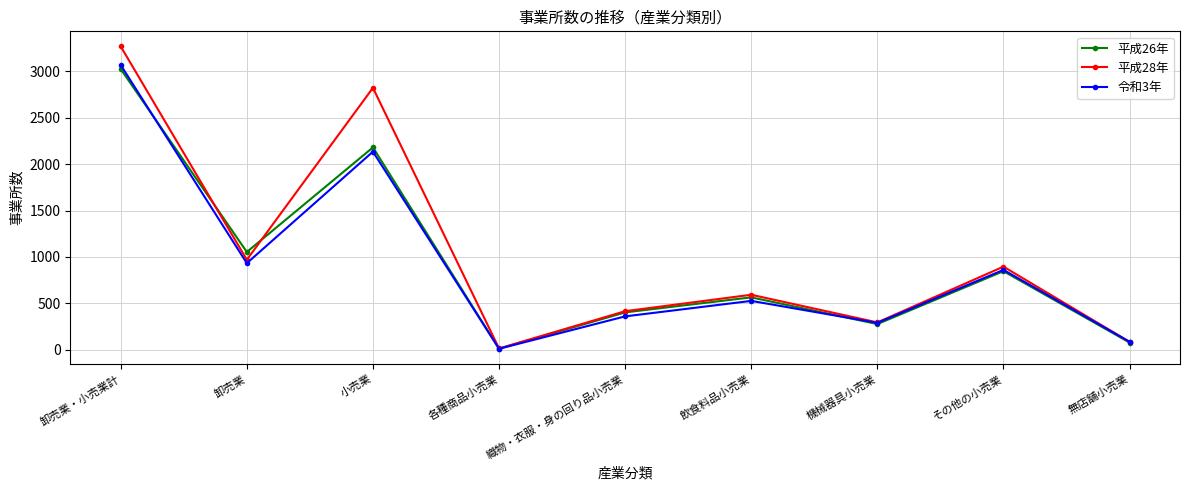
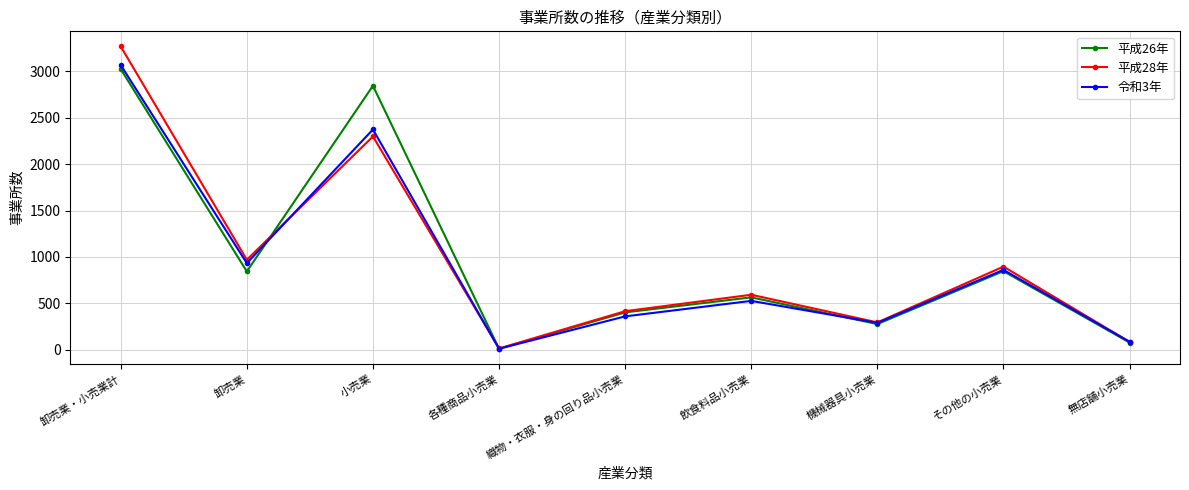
  {
    "平成26年": {
      "卸売業・小売業計": 3000,
-     "卸売業": 1100,
-     "小売業": 2200,
+     "卸売業": 800,
+     "小売業": 2800,
      "飲食料品小売業": 600
    },
    "平成28年": {
      "卸売業・小売業計": 3300,
      "卸売業": 1000,
-     "小売業": 2800,
+     "小売業": 2300,
      "飲食料品小売業": 600,
      "その他の小売業": 900
    },
    "令和3年": {
      "卸売業・小売業計": 3100,
      "卸売業": 900,
-     "小売業": 2100,
+     "小売業": 2400,
      "織物・衣服・身の回り品小売業": 400,
      "飲食料品小売業": 500
    }
  }
